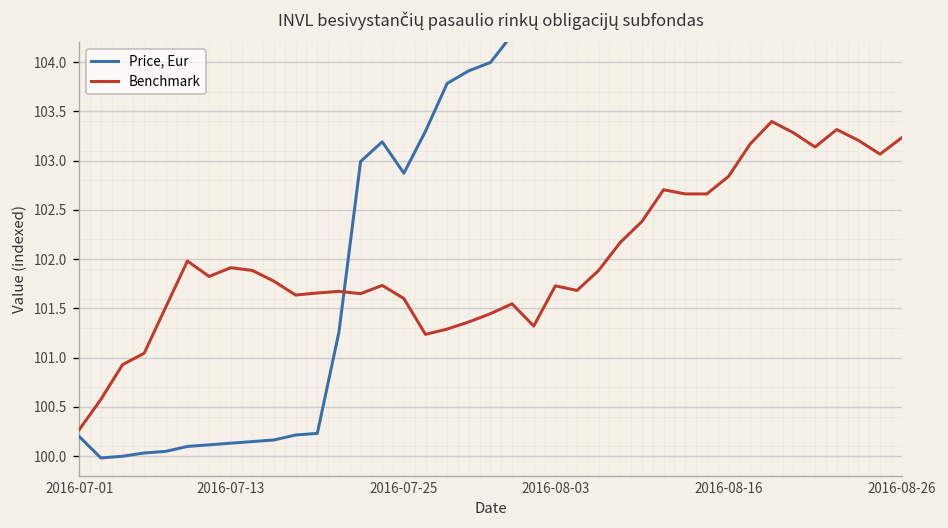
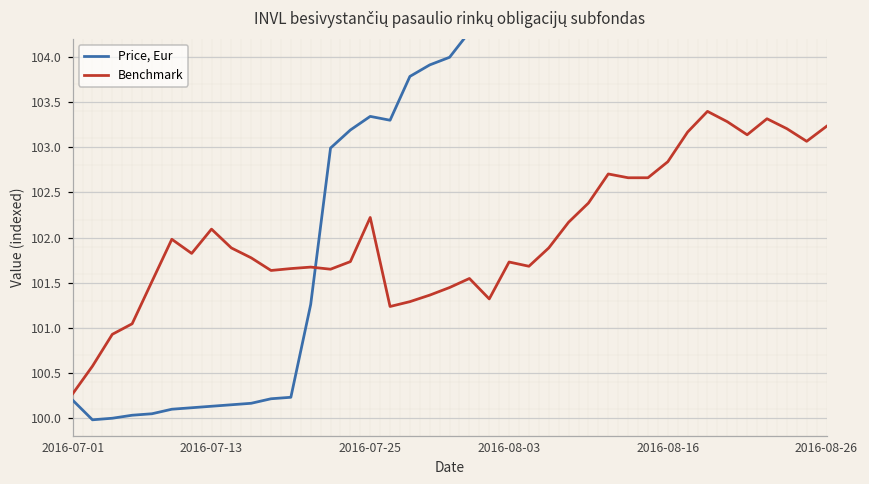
  {
    "Price, Eur": {
      "2016-07-01": 100.2,
      "2016-07-13": 100.1,
-     "2016-07-25": 102.9
+     "2016-07-25": 103.3
    },
    "Benchmark": {
      "2016-07-01": 100.3,
-     "2016-07-13": 101.9,
-     "2016-07-25": 101.6,
+     "2016-07-13": 102.1,
+     "2016-07-25": 102.2,
      "2016-08-03": 101.7,
      "2016-08-16": 102.8,
      "2016-08-26": 103.2
    }
  }
